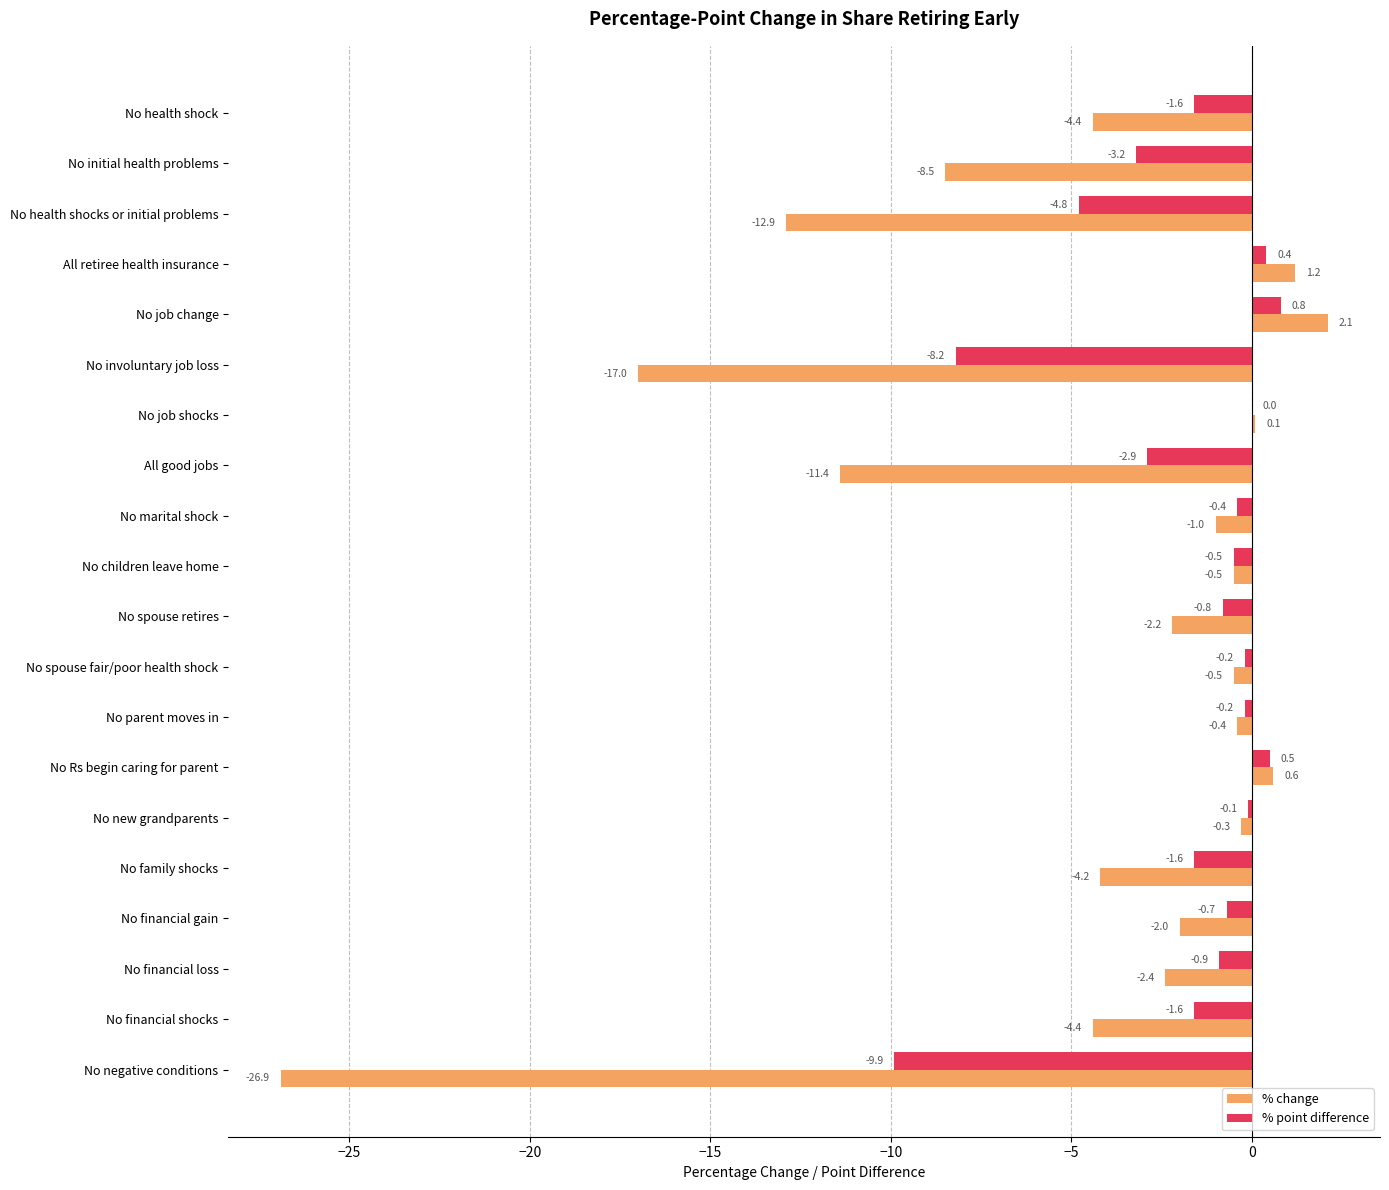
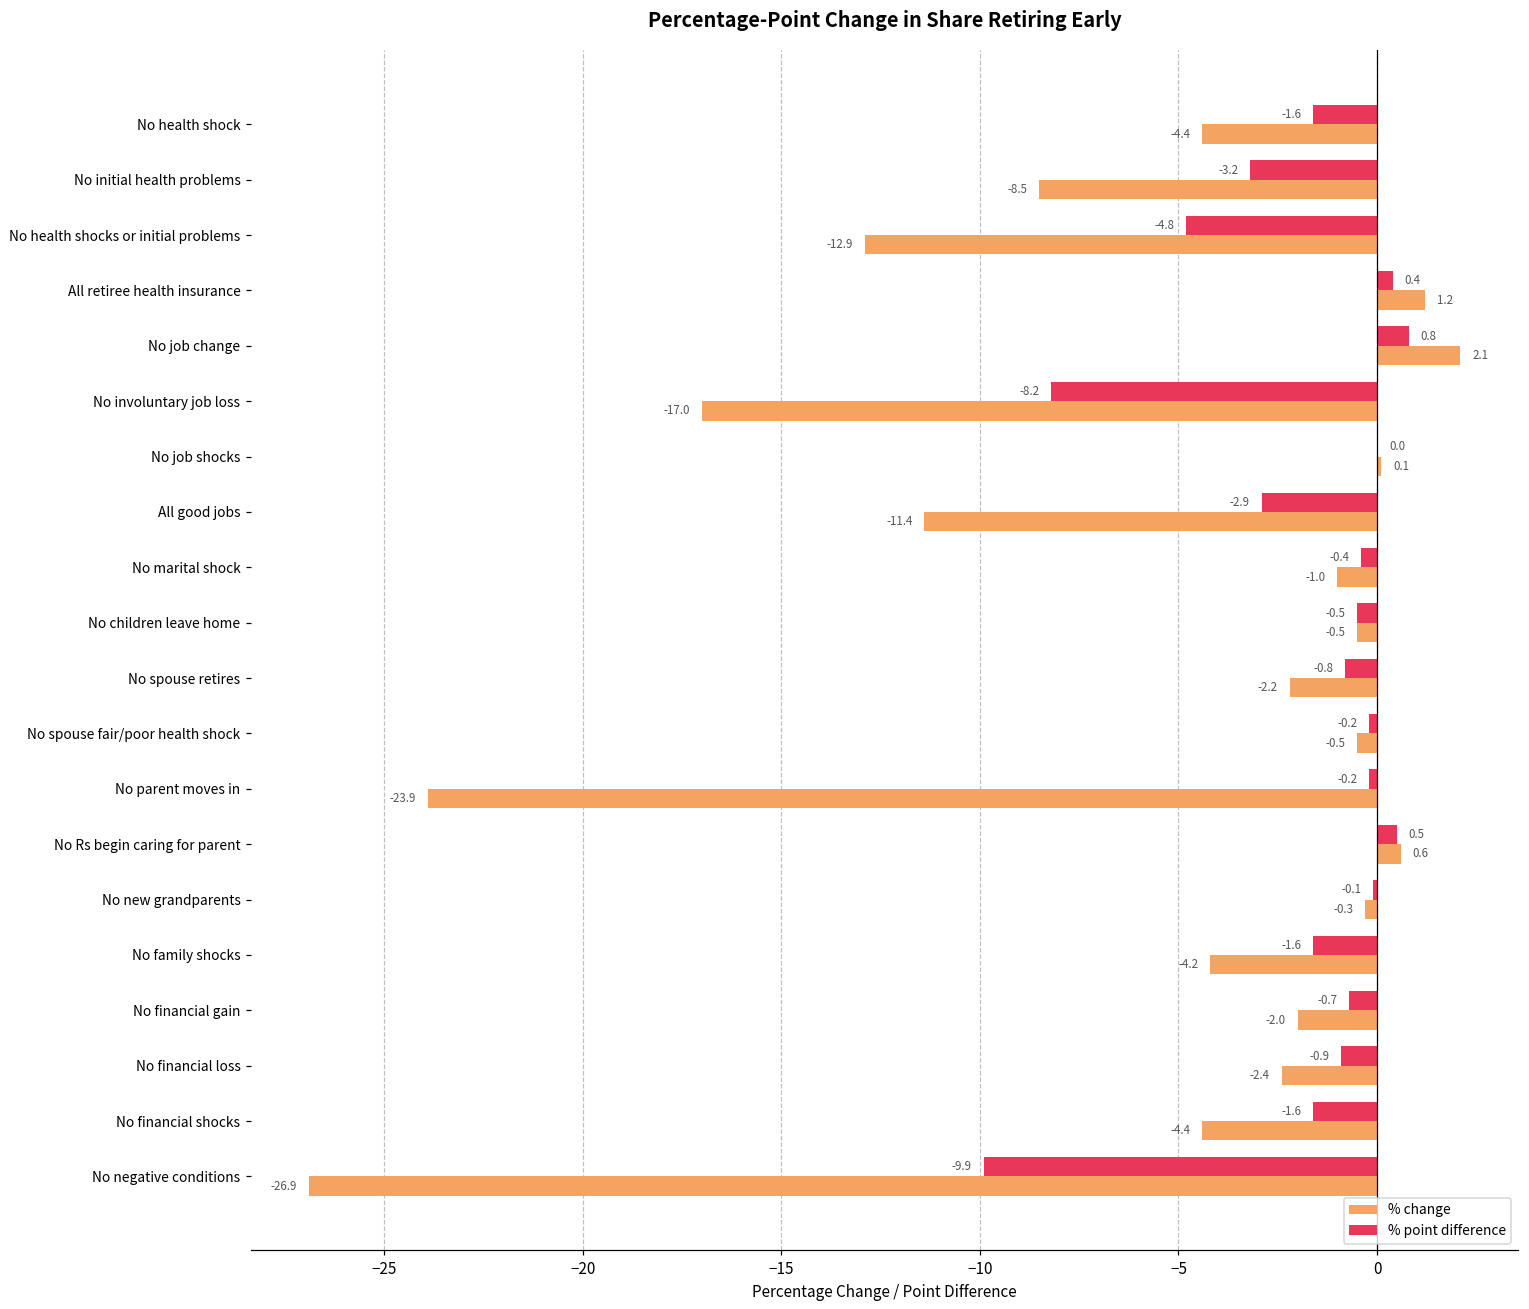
  {
    "% change": {
      "No health shock": -4.4,
      "No initial health problems": -8.5,
      "No health shocks or initial problems": -12.9,
      "All retiree health insurance": 1.2,
      "No job change": 2.1,
      "No involuntary job loss": -17.0,
      "No job shocks": 0.1,
      "All good jobs": -11.4,
      "No marital shock": -1.0,
      "No children leave home": -0.5,
      "No spouse retires": -2.2,
      "No spouse fair/poor health shock": -0.5,
-     "No parent moves in": -0.4,
+     "No parent moves in": -23.9,
      "No Rs begin caring for parent": 0.6,
      "No new grandparents": -0.3,
      "No family shocks": -4.2,
      "No financial gain": -2.0,
      "No financial loss": -2.4,
      "No financial shocks": -4.4,
      "No negative conditions": -26.9
    },
    "% point difference": {
      "No health shock": -1.6,
      "No initial health problems": -3.2,
      "No health shocks or initial problems": -4.8,
      "All retiree health insurance": 0.4,
      "No job change": 0.8,
      "No involuntary job loss": -8.2,
      "No job shocks": 0.0,
      "All good jobs": -2.9,
      "No marital shock": -0.4,
      "No children leave home": -0.5,
      "No spouse retires": -0.8,
      "No spouse fair/poor health shock": -0.2,
      "No parent moves in": -0.2,
      "No Rs begin caring for parent": 0.5,
      "No new grandparents": -0.1,
      "No family shocks": -1.6,
      "No financial gain": -0.7,
      "No financial loss": -0.9,
      "No financial shocks": -1.6,
      "No negative conditions": -9.9
    }
  }
